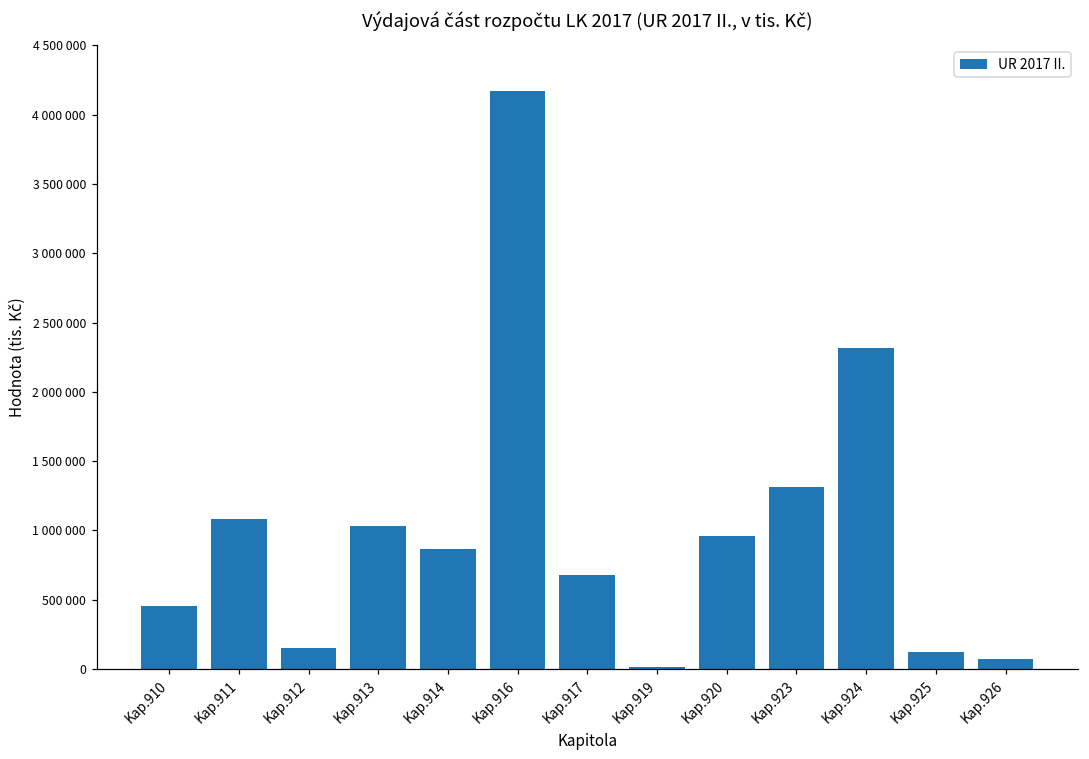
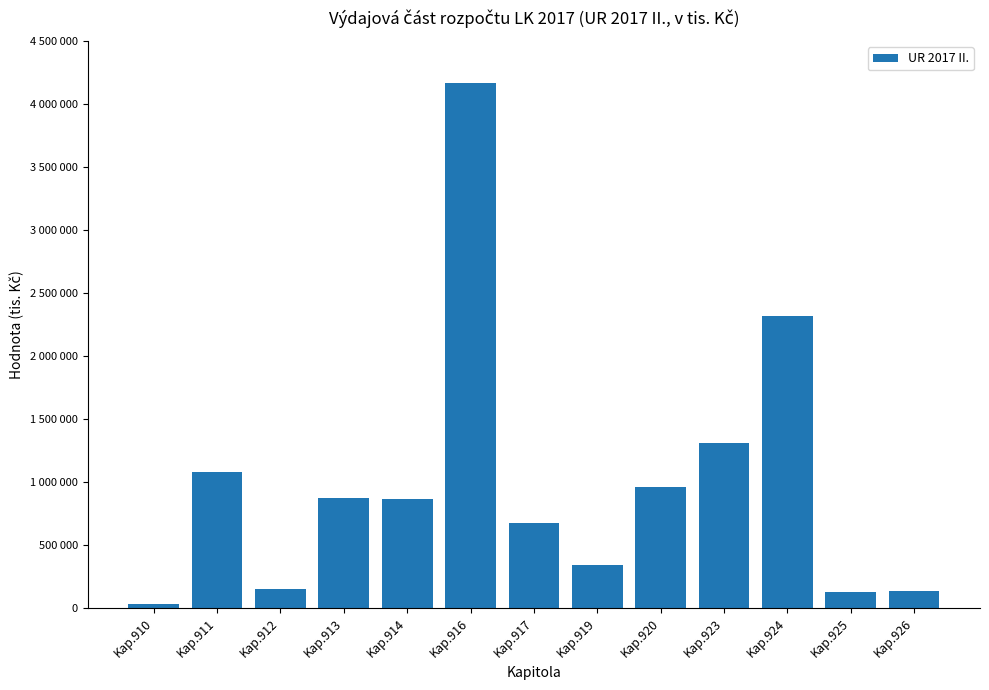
  {
-   "Kap.910": 450000,
+   "Kap.910": 30000,
    "Kap.911": 1080000,
    "Kap.912": 150000,
-   "Kap.913": 1030000,
+   "Kap.913": 880000,
    "Kap.914": 860000,
    "Kap.916": 4170000,
    "Kap.917": 680000,
-   "Kap.919": 10000,
+   "Kap.919": 350000,
    "Kap.920": 960000,
    "Kap.923": 1310000,
    "Kap.924": 2320000,
    "Kap.925": 130000,
-   "Kap.926": 70000
+   "Kap.926": 140000
  }
